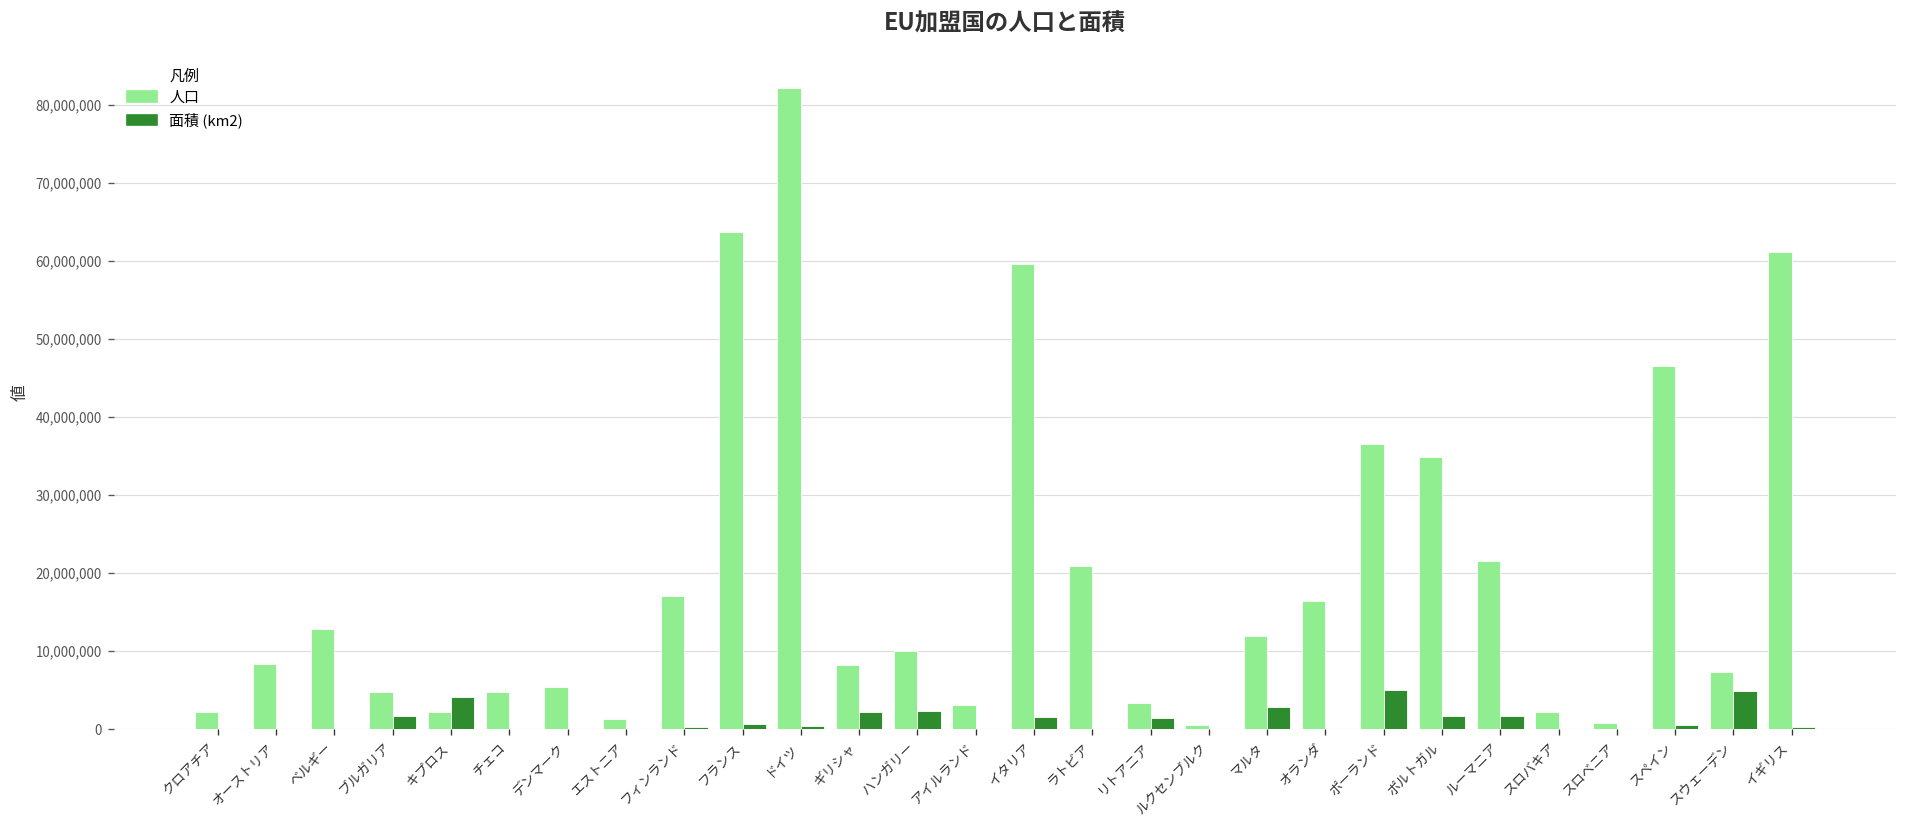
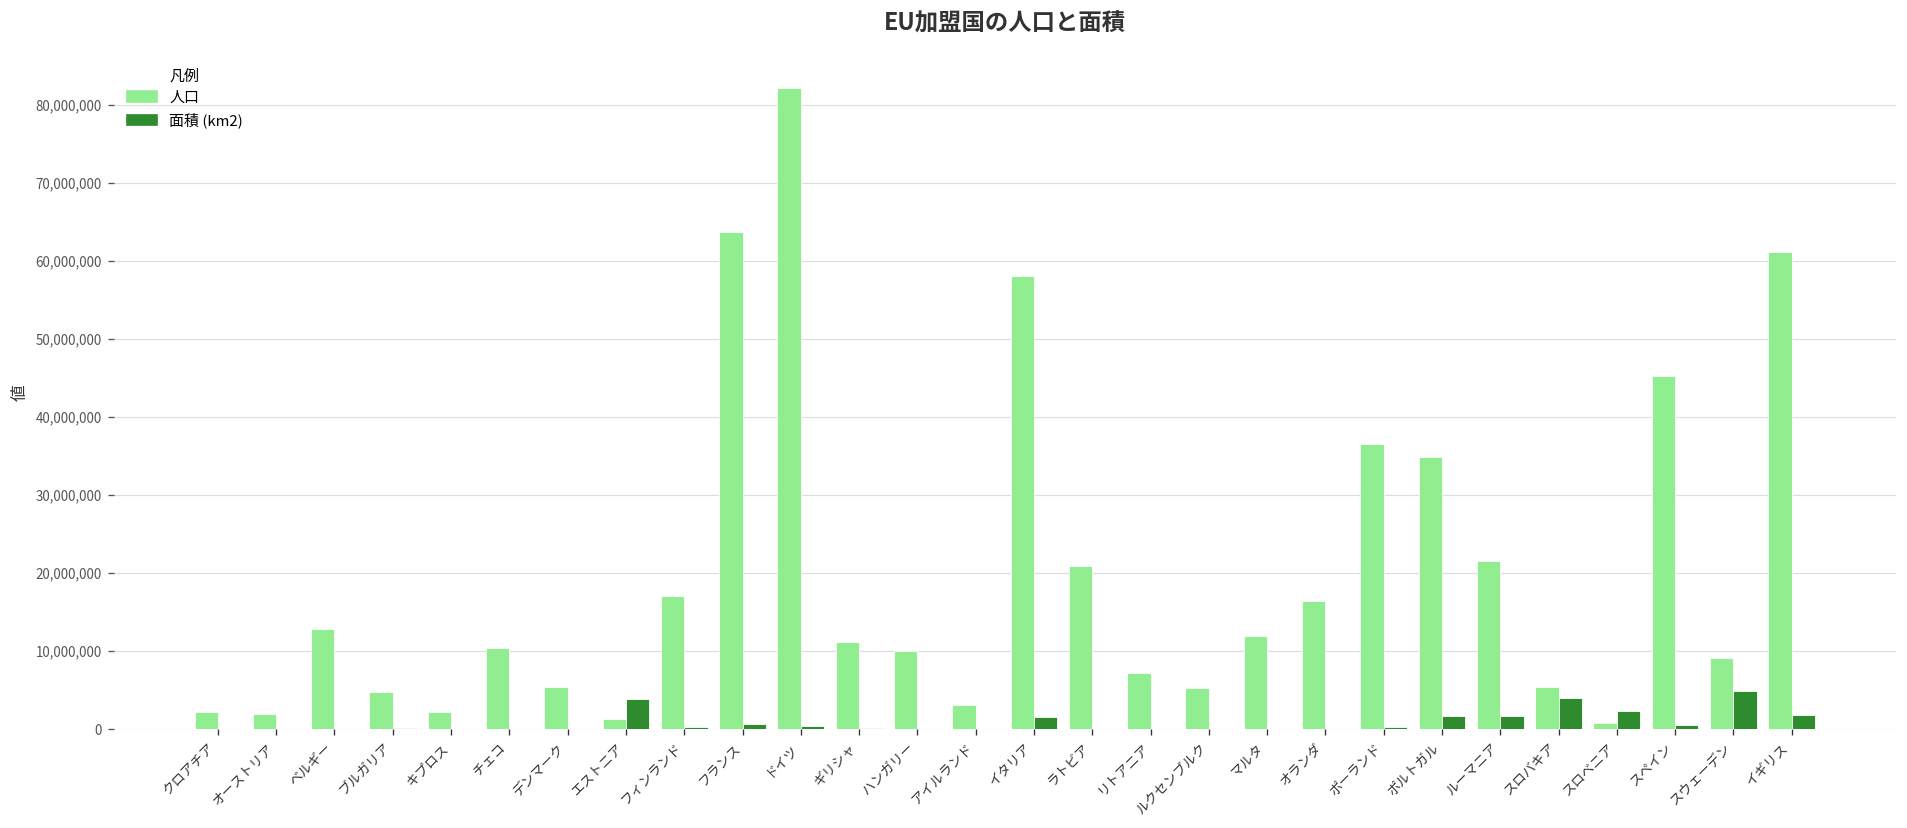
  {
    "人口": {
      "クロアチア": "2,000,000",
-     "オーストリア": "8,000,000",
+     "オーストリア": "2,000,000",
      "ベルギー": "13,000,000",
      "ブルガリア": "5,000,000",
      "キプロス": "2,000,000",
-     "チェコ": "5,000,000",
+     "チェコ": "10,000,000",
      "デンマーク": "5,000,000",
      "エストニア": "1,000,000",
      "フィンランド": "17,000,000",
      "フランス": "64,000,000",
      "ドイツ": "82,000,000",
-     "ギリシャ": "8,000,000",
+     "ギリシャ": "11,000,000",
      "ハンガリー": "10,000,000",
      "アイルランド": "3,000,000",
-     "イタリア": "60,000,000",
+     "イタリア": "58,000,000",
      "ラトビア": "21,000,000",
-     "リトアニア": "3,000,000",
-     "ルクセンブルク": "0",
+     "リトアニア": "7,000,000",
+     "ルクセンブルク": "5,000,000",
      "マルタ": "12,000,000",
      "オランダ": "16,000,000",
      "ポーランド": "37,000,000",
      "ポルトガル": "35,000,000",
      "ルーマニア": "22,000,000",
-     "スロバキア": "2,000,000",
+     "スロバキア": "5,000,000",
      "スロベニア": "1,000,000",
-     "スペイン": "47,000,000",
-     "スウェーデン": "7,000,000",
+     "スペイン": "45,000,000",
+     "スウェーデン": "9,000,000",
      "イギリス": "61,000,000"
    },
    "面積 (km2)": {
-     "ブルガリア": "2,000,000",
-     "キプロス": "4,000,000",
-     "エストニア": "0",
+     "ブルガリア": "0",
+     "キプロス": "0",
+     "エストニア": "4,000,000",
      "フランス": "1,000,000",
-     "ギリシャ": "2,000,000",
-     "ハンガリー": "2,000,000",
+     "ギリシャ": "0",
+     "ハンガリー": "0",
      "イタリア": "2,000,000",
-     "リトアニア": "1,000,000",
-     "マルタ": "3,000,000",
-     "ポーランド": "5,000,000",
+     "リトアニア": "0",
+     "マルタ": "0",
+     "ポーランド": "0",
      "ポルトガル": "2,000,000",
      "ルーマニア": "2,000,000",
-     "スロバキア": "0",
-     "スロベニア": "0",
+     "スロバキア": "4,000,000",
+     "スロベニア": "2,000,000",
      "スペイン": "1,000,000",
      "スウェーデン": "5,000,000",
-     "イギリス": "0"
+     "イギリス": "2,000,000"
    }
  }
